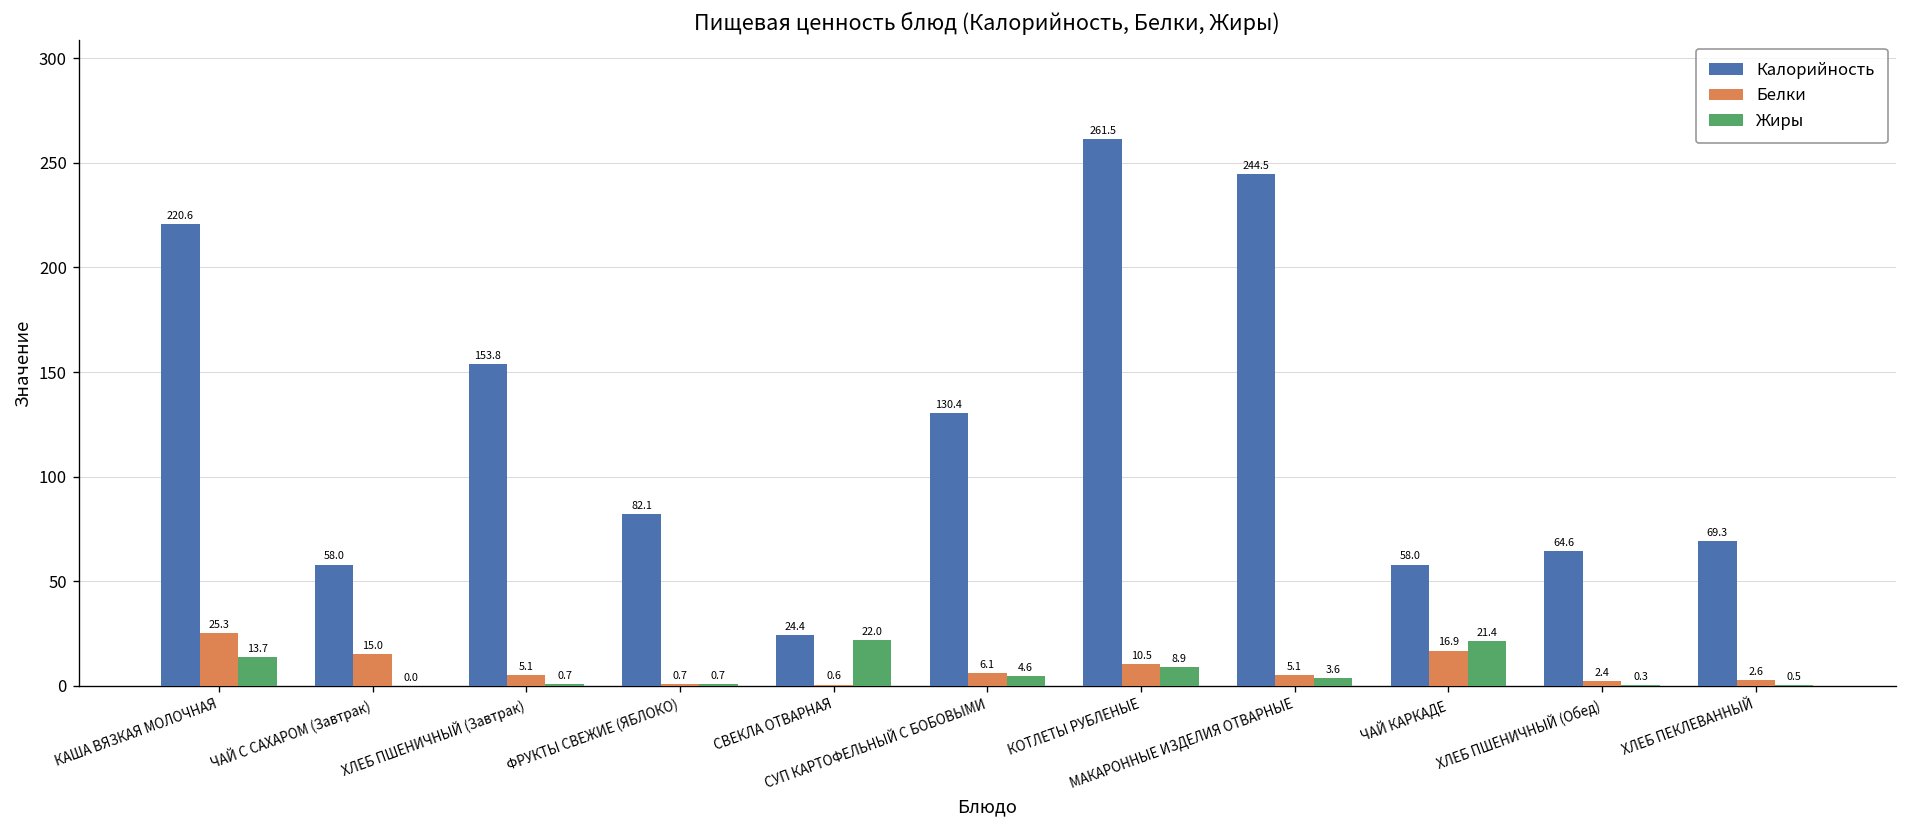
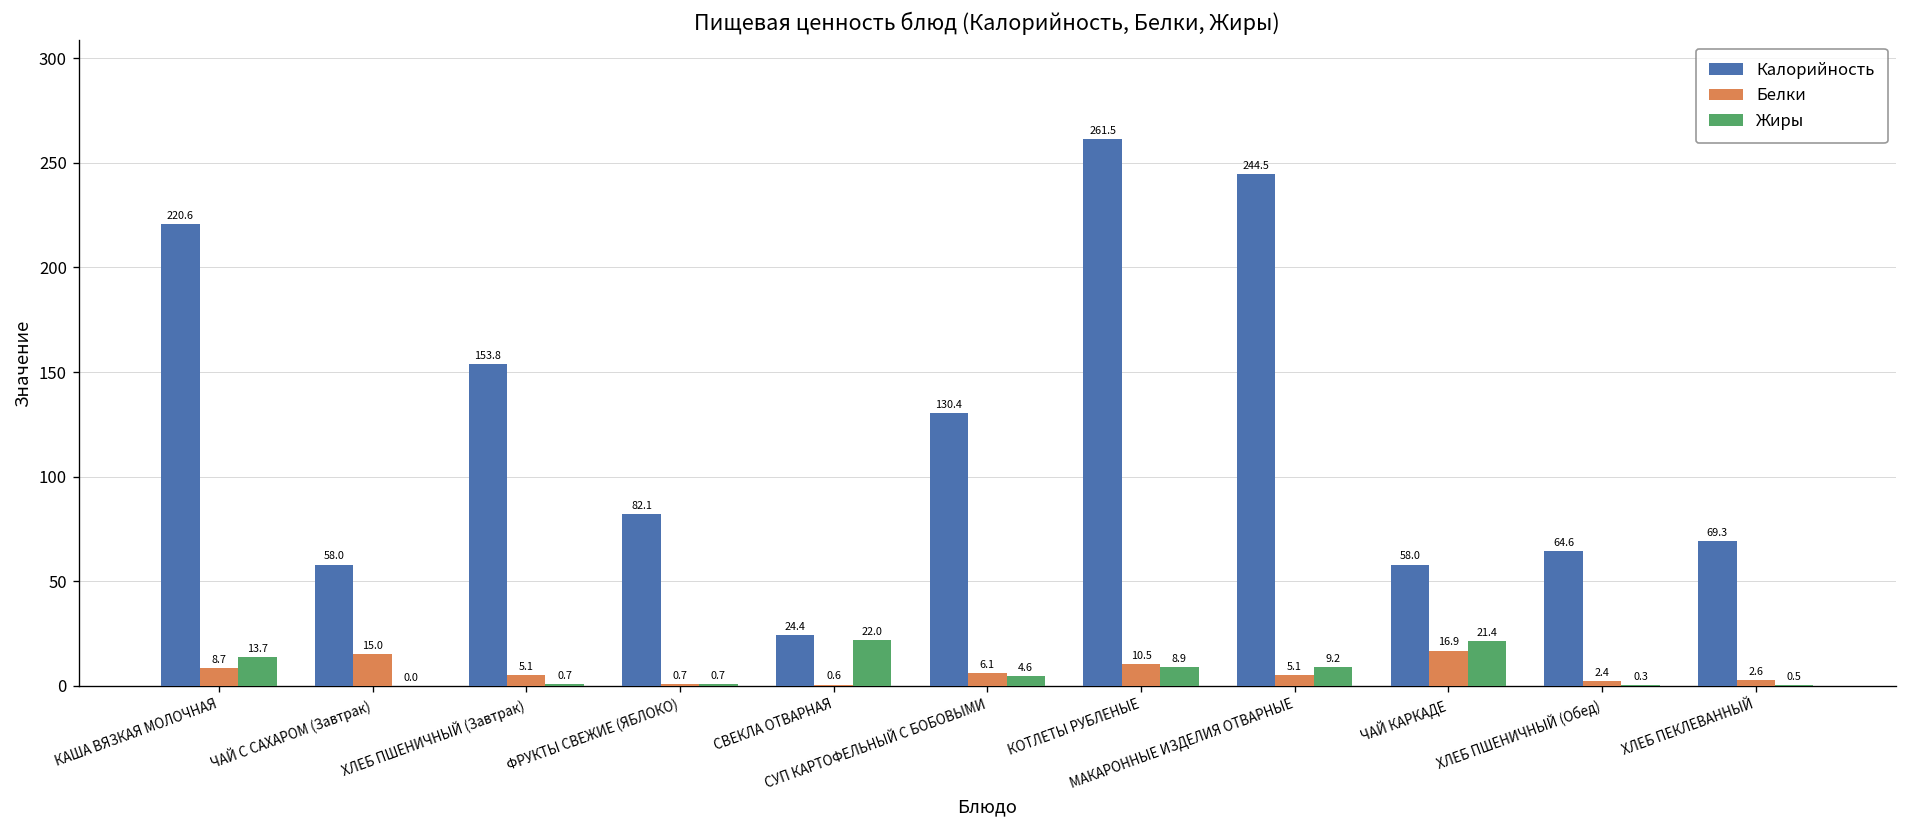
  {
    "Калорийность": {
      "КАША ВЯЗКАЯ МОЛОЧНАЯ": 220.6,
      "ЧАЙ С САХАРОМ (Завтрак)": 58.0,
      "ХЛЕБ ПШЕНИЧНЫЙ (Завтрак)": 153.8,
      "ФРУКТЫ СВЕЖИЕ (ЯБЛОКО)": 82.1,
      "СВЕКЛА ОТВАРНАЯ": 24.4,
      "СУП КАРТОФЕЛЬНЫЙ С БОБОВЫМИ": 130.4,
      "КОТЛЕТЫ РУБЛЕНЫЕ": 261.5,
      "МАКАРОННЫЕ ИЗДЕЛИЯ ОТВАРНЫЕ": 244.5,
      "ЧАЙ КАРКАДЕ": 58.0,
      "ХЛЕБ ПШЕНИЧНЫЙ (Обед)": 64.6,
      "ХЛЕБ ПЕКЛЕВАННЫЙ": 69.3
    },
    "Белки": {
-     "КАША ВЯЗКАЯ МОЛОЧНАЯ": 25.3,
+     "КАША ВЯЗКАЯ МОЛОЧНАЯ": 8.7,
      "ЧАЙ С САХАРОМ (Завтрак)": 15.0,
      "ХЛЕБ ПШЕНИЧНЫЙ (Завтрак)": 5.1,
      "ФРУКТЫ СВЕЖИЕ (ЯБЛОКО)": 0.7,
      "СВЕКЛА ОТВАРНАЯ": 0.6,
      "СУП КАРТОФЕЛЬНЫЙ С БОБОВЫМИ": 6.1,
      "КОТЛЕТЫ РУБЛЕНЫЕ": 10.5,
      "МАКАРОННЫЕ ИЗДЕЛИЯ ОТВАРНЫЕ": 5.1,
      "ЧАЙ КАРКАДЕ": 16.9,
      "ХЛЕБ ПШЕНИЧНЫЙ (Обед)": 2.4,
      "ХЛЕБ ПЕКЛЕВАННЫЙ": 2.6
    },
    "Жиры": {
      "КАША ВЯЗКАЯ МОЛОЧНАЯ": 13.7,
      "ЧАЙ С САХАРОМ (Завтрак)": 0.0,
      "ХЛЕБ ПШЕНИЧНЫЙ (Завтрак)": 0.7,
      "ФРУКТЫ СВЕЖИЕ (ЯБЛОКО)": 0.7,
      "СВЕКЛА ОТВАРНАЯ": 22.0,
      "СУП КАРТОФЕЛЬНЫЙ С БОБОВЫМИ": 4.6,
      "КОТЛЕТЫ РУБЛЕНЫЕ": 8.9,
-     "МАКАРОННЫЕ ИЗДЕЛИЯ ОТВАРНЫЕ": 3.6,
+     "МАКАРОННЫЕ ИЗДЕЛИЯ ОТВАРНЫЕ": 9.2,
      "ЧАЙ КАРКАДЕ": 21.4,
      "ХЛЕБ ПШЕНИЧНЫЙ (Обед)": 0.3,
      "ХЛЕБ ПЕКЛЕВАННЫЙ": 0.5
    }
  }
